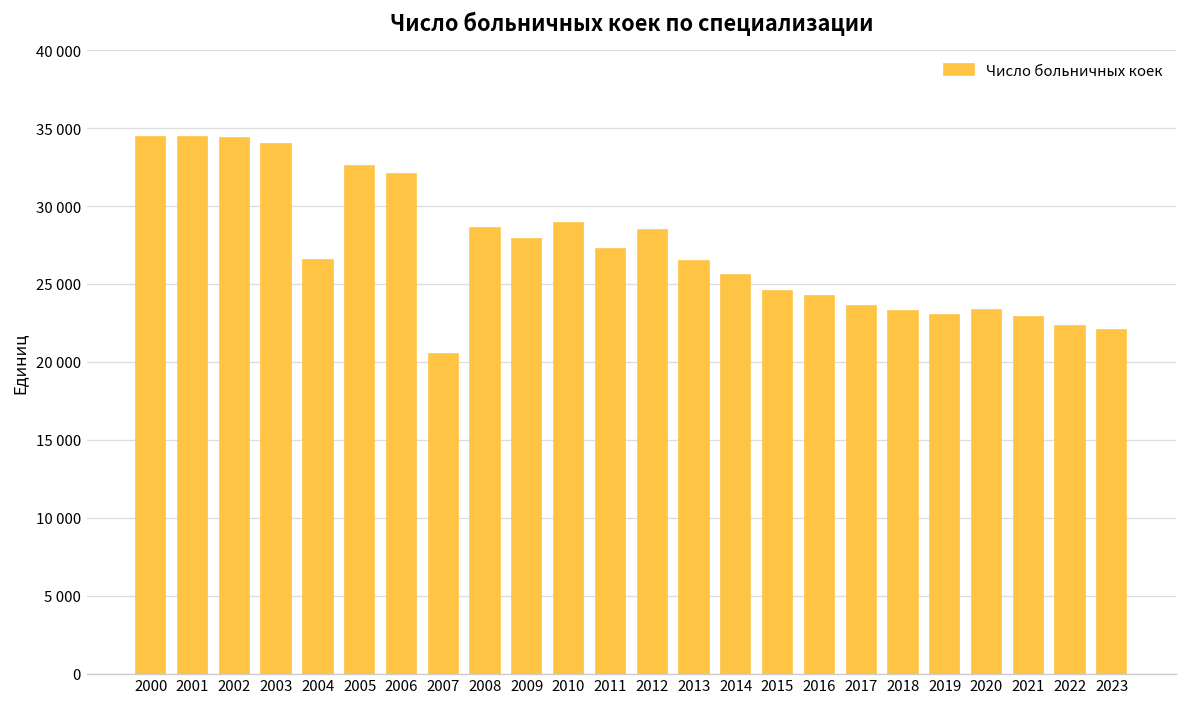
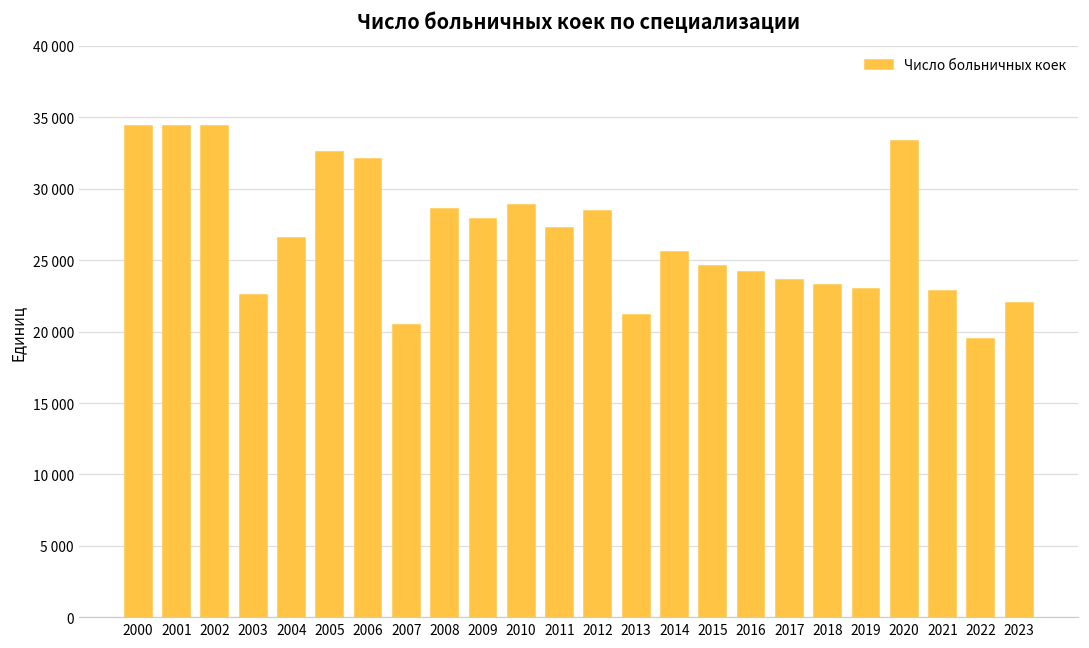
  {
    "2000": 34400,
    "2001": 34400,
    "2002": 34400,
-   "2003": 34000,
+   "2003": 22500,
    "2004": 26500,
    "2005": 32600,
    "2006": 32100,
    "2007": 20500,
    "2008": 28600,
    "2009": 27900,
    "2010": 28900,
    "2011": 27200,
    "2012": 28500,
-   "2013": 26500,
+   "2013": 21200,
    "2014": 25600,
    "2015": 24600,
    "2016": 24200,
    "2017": 23600,
    "2018": 23300,
    "2019": 23000,
-   "2020": 23300,
+   "2020": 33300,
    "2021": 22900,
-   "2022": 22300,
+   "2022": 19500,
    "2023": 22000
  }
